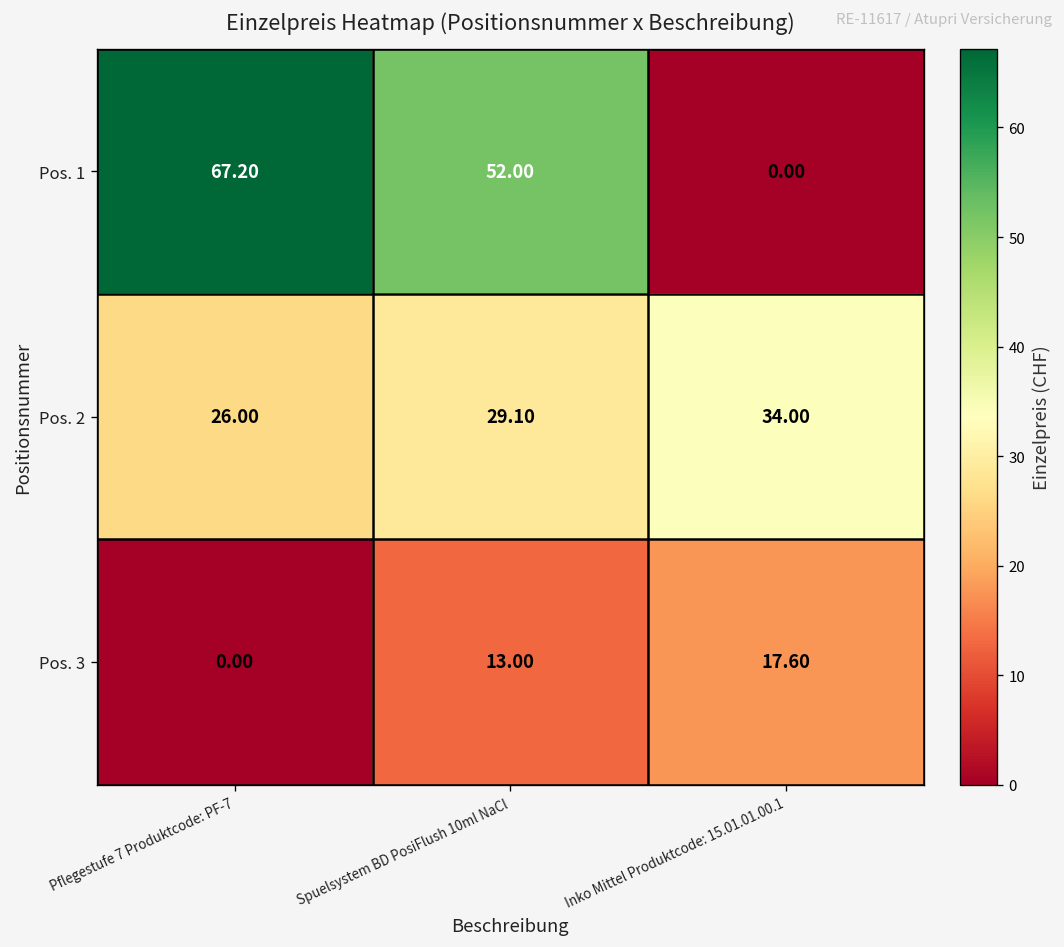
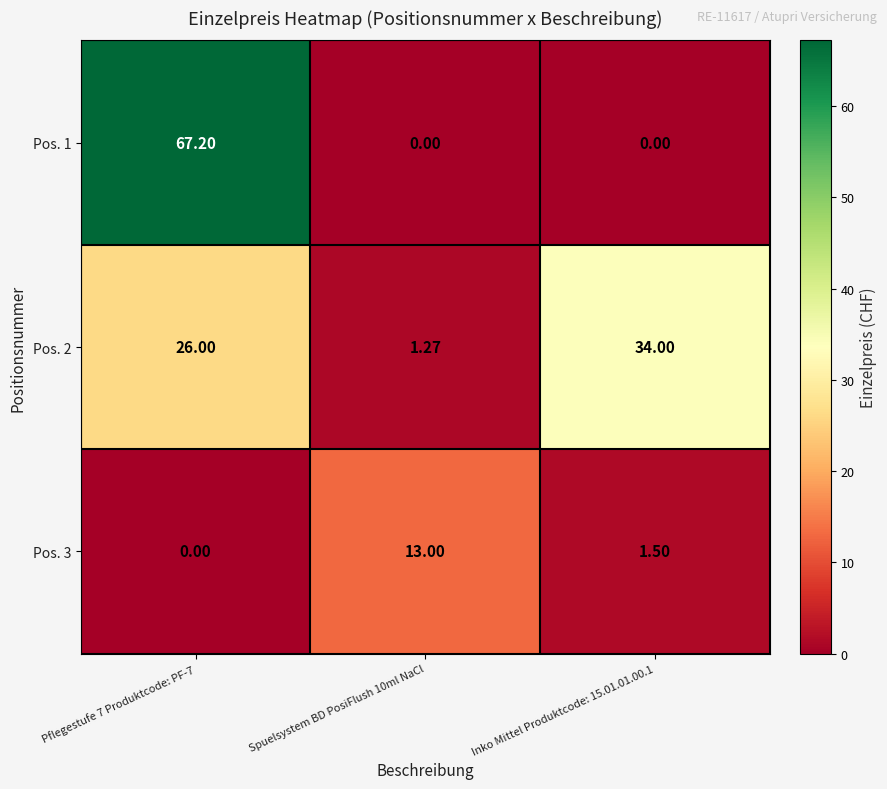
  {
    "Pos. 1": {
      "Pflegestufe 7 Produktcode: PF-7": 67.20,
-     "Spuelsystem BD PosiFlush 10ml NaCl": 52.00,
+     "Spuelsystem BD PosiFlush 10ml NaCl": 0.00,
      "Inko Mittel Produktcode: 15.01.01.00.1": 0.00
    },
    "Pos. 2": {
      "Pflegestufe 7 Produktcode: PF-7": 26.00,
-     "Spuelsystem BD PosiFlush 10ml NaCl": 29.10,
+     "Spuelsystem BD PosiFlush 10ml NaCl": 1.27,
      "Inko Mittel Produktcode: 15.01.01.00.1": 34.00
    },
    "Pos. 3": {
      "Pflegestufe 7 Produktcode: PF-7": 0.00,
      "Spuelsystem BD PosiFlush 10ml NaCl": 13.00,
-     "Inko Mittel Produktcode: 15.01.01.00.1": 17.60
+     "Inko Mittel Produktcode: 15.01.01.00.1": 1.50
    }
  }
